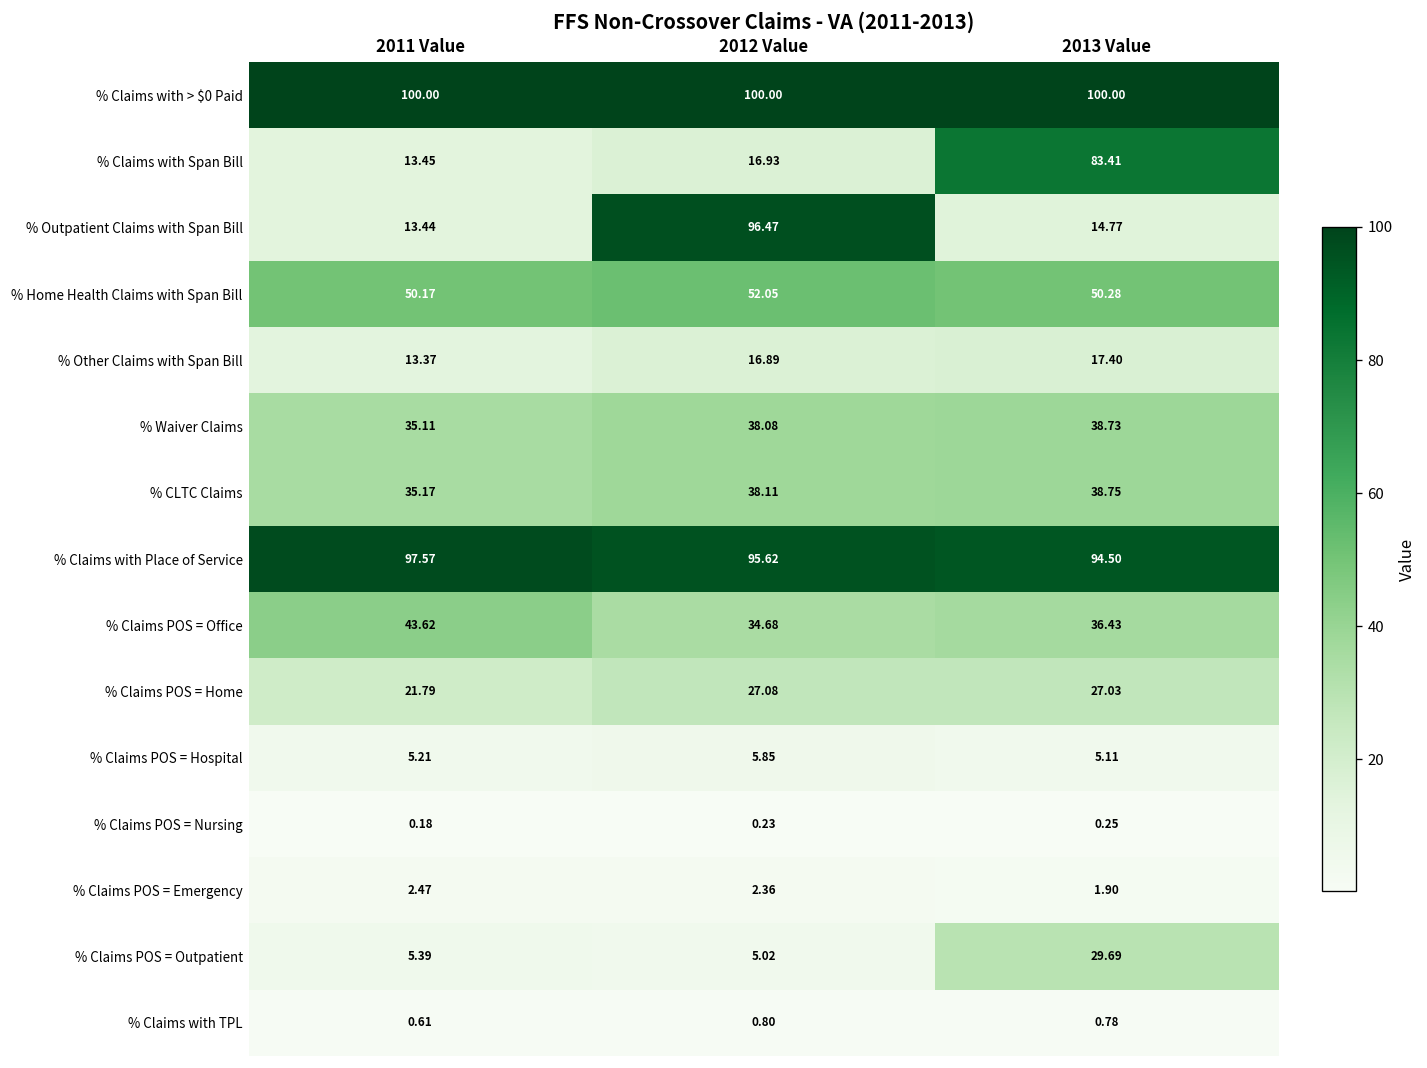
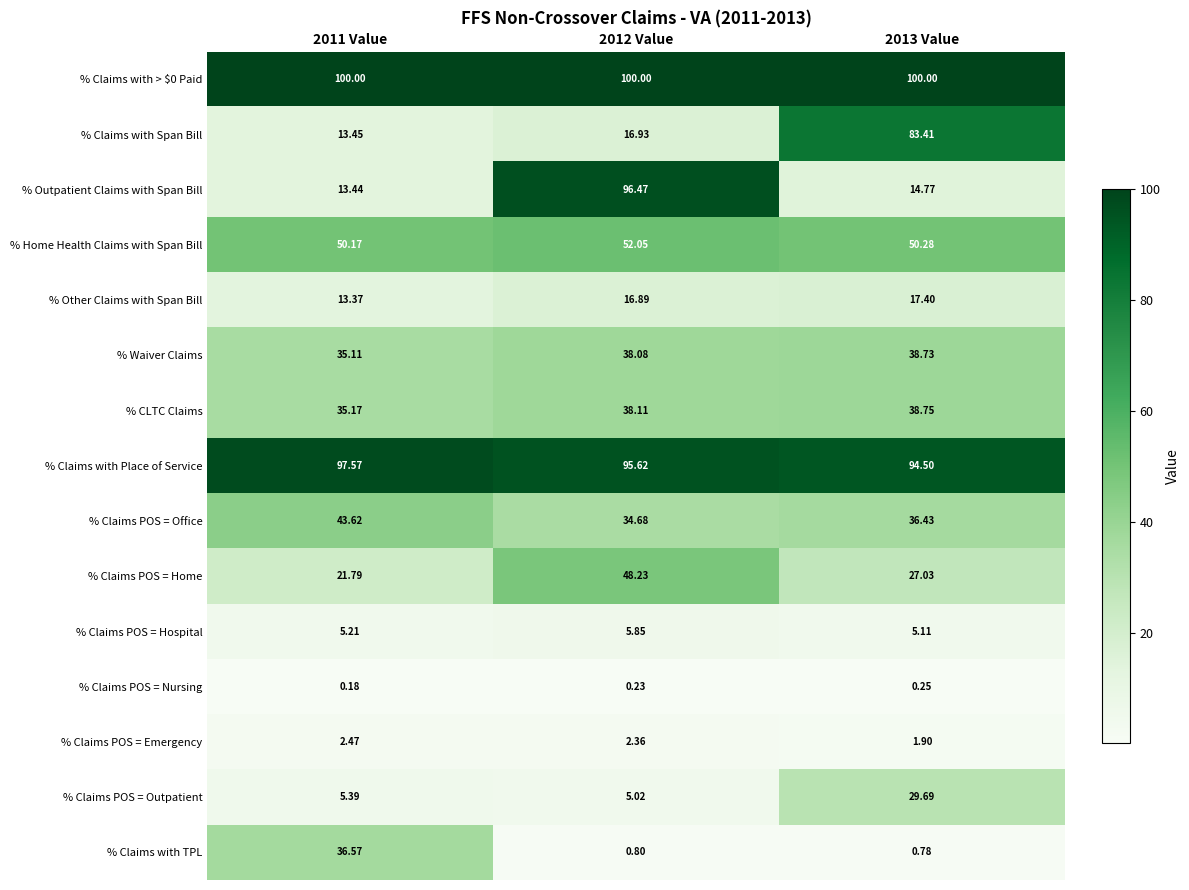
  {
    "% Claims with > $0 Paid": {
      "2011 Value": 100.00,
      "2012 Value": 100.00,
      "2013 Value": 100.00
    },
    "% Claims with Span Bill": {
      "2011 Value": 13.45,
      "2012 Value": 16.93,
      "2013 Value": 83.41
    },
    "% Outpatient Claims with Span Bill": {
      "2011 Value": 13.44,
      "2012 Value": 96.47,
      "2013 Value": 14.77
    },
    "% Home Health Claims with Span Bill": {
      "2011 Value": 50.17,
      "2012 Value": 52.05,
      "2013 Value": 50.28
    },
    "% Other Claims with Span Bill": {
      "2011 Value": 13.37,
      "2012 Value": 16.89,
      "2013 Value": 17.40
    },
    "% Waiver Claims": {
      "2011 Value": 35.11,
      "2012 Value": 38.08,
      "2013 Value": 38.73
    },
    "% CLTC Claims": {
      "2011 Value": 35.17,
      "2012 Value": 38.11,
      "2013 Value": 38.75
    },
    "% Claims with Place of Service": {
      "2011 Value": 97.57,
      "2012 Value": 95.62,
      "2013 Value": 94.50
    },
    "% Claims POS = Office": {
      "2011 Value": 43.62,
      "2012 Value": 34.68,
      "2013 Value": 36.43
    },
    "% Claims POS = Home": {
      "2011 Value": 21.79,
-     "2012 Value": 27.08,
+     "2012 Value": 48.23,
      "2013 Value": 27.03
    },
    "% Claims POS = Hospital": {
      "2011 Value": 5.21,
      "2012 Value": 5.85,
      "2013 Value": 5.11
    },
    "% Claims POS = Nursing": {
      "2011 Value": 0.18,
      "2012 Value": 0.23,
      "2013 Value": 0.25
    },
    "% Claims POS = Emergency": {
      "2011 Value": 2.47,
      "2012 Value": 2.36,
      "2013 Value": 1.90
    },
    "% Claims POS = Outpatient": {
      "2011 Value": 5.39,
      "2012 Value": 5.02,
      "2013 Value": 29.69
    },
    "% Claims with TPL": {
-     "2011 Value": 0.61,
+     "2011 Value": 36.57,
      "2012 Value": 0.80,
      "2013 Value": 0.78
    }
  }
